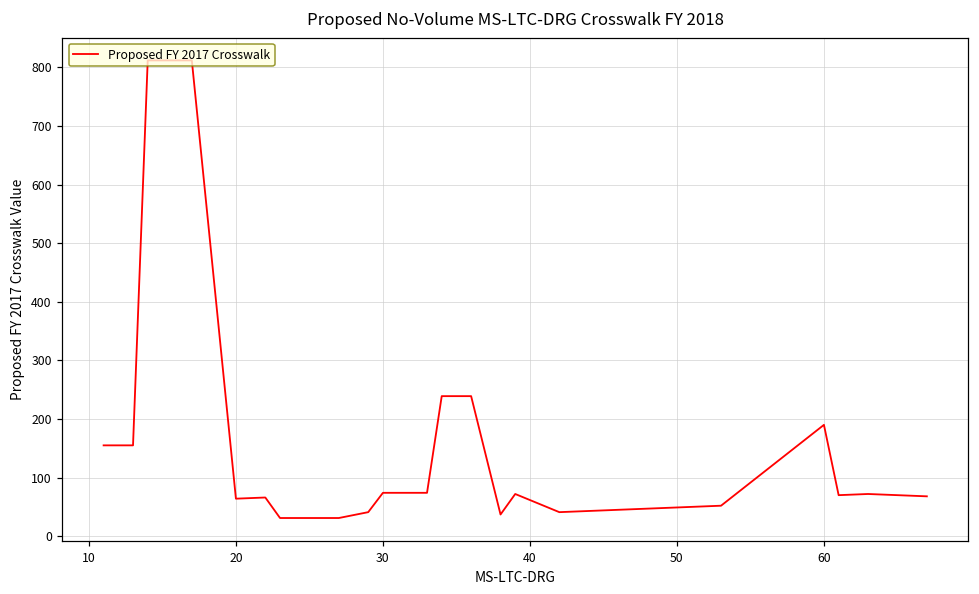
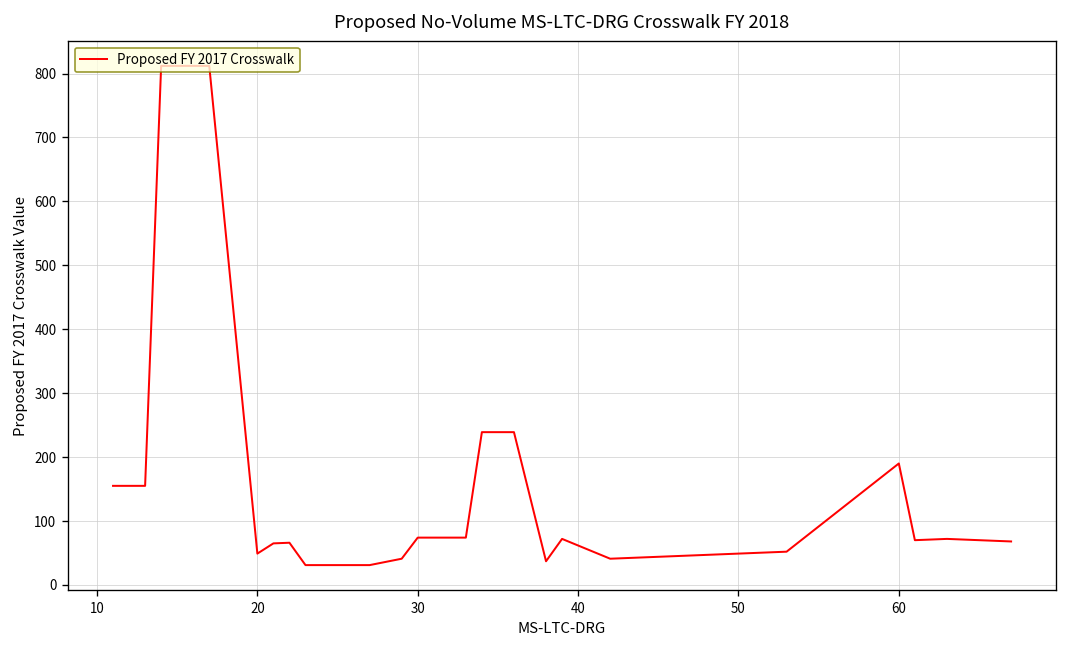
  {
-   "20": 60,
+   "20": 50,
    "30": 70,
    "60": 190
  }
